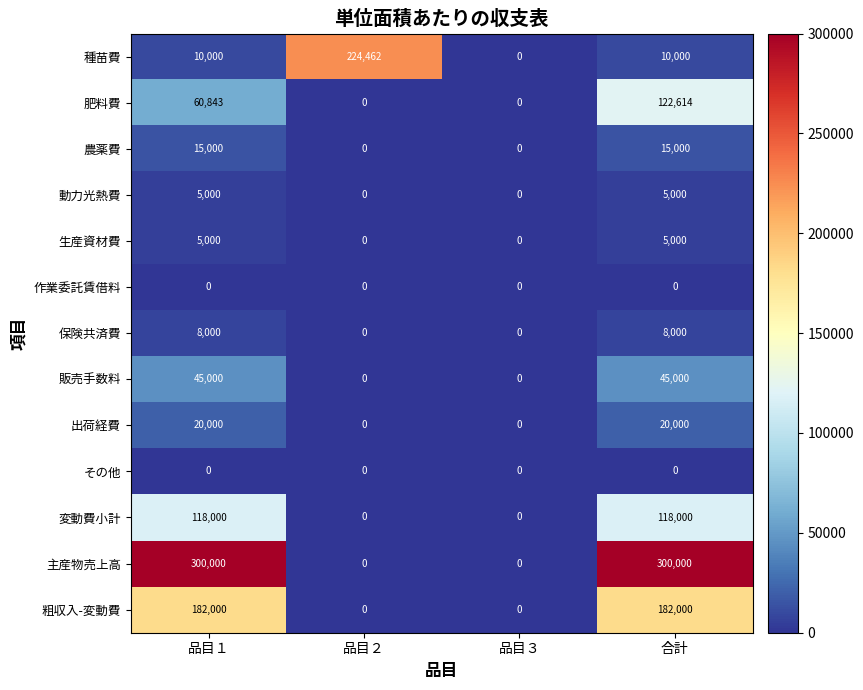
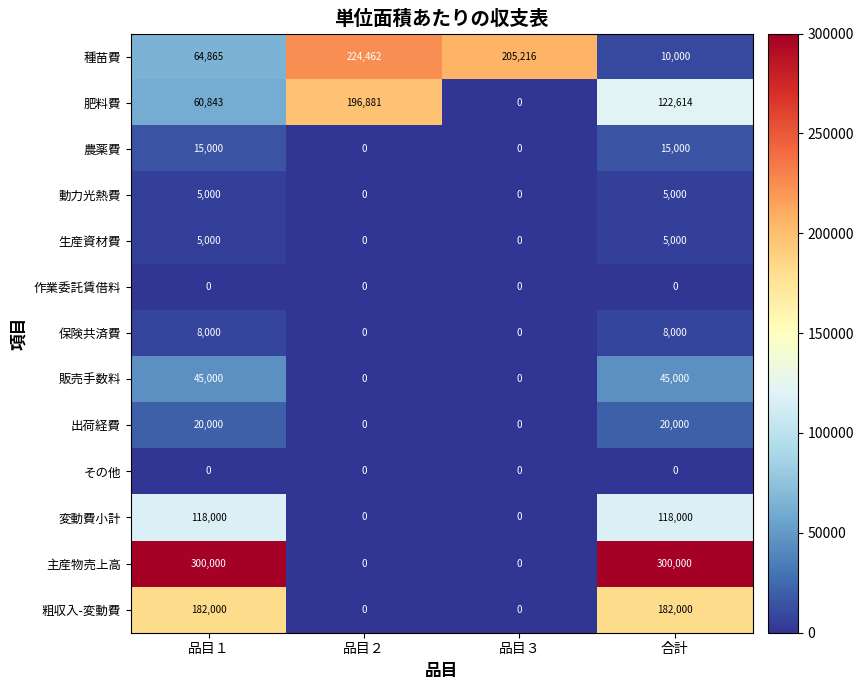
  {
    "種苗費": {
-     "品目１": "10,000",
+     "品目１": "64,865",
      "品目２": "224,462",
-     "品目３": "0",
+     "品目３": "205,216",
      "合計": "10,000"
    },
    "肥料費": {
      "品目１": "60,843",
-     "品目２": "0",
+     "品目２": "196,881",
      "品目３": "0",
      "合計": "122,614"
    },
    "農薬費": {
      "品目１": "15,000",
      "品目２": "0",
      "品目３": "0",
      "合計": "15,000"
    },
    "動力光熱費": {
      "品目１": "5,000",
      "品目２": "0",
      "品目３": "0",
      "合計": "5,000"
    },
    "生産資材費": {
      "品目１": "5,000",
      "品目２": "0",
      "品目３": "0",
      "合計": "5,000"
    },
    "作業委託賃借料": {
      "品目１": "0",
      "品目２": "0",
      "品目３": "0",
      "合計": "0"
    },
    "保険共済費": {
      "品目１": "8,000",
      "品目２": "0",
      "品目３": "0",
      "合計": "8,000"
    },
    "販売手数料": {
      "品目１": "45,000",
      "品目２": "0",
      "品目３": "0",
      "合計": "45,000"
    },
    "出荷経費": {
      "品目１": "20,000",
      "品目２": "0",
      "品目３": "0",
      "合計": "20,000"
    },
    "その他": {
      "品目１": "0",
      "品目２": "0",
      "品目３": "0",
      "合計": "0"
    },
    "変動費小計": {
      "品目１": "118,000",
      "品目２": "0",
      "品目３": "0",
      "合計": "118,000"
    },
    "主産物売上高": {
      "品目１": "300,000",
      "品目２": "0",
      "品目３": "0",
      "合計": "300,000"
    },
    "粗収入-変動費": {
      "品目１": "182,000",
      "品目２": "0",
      "品目３": "0",
      "合計": "182,000"
    }
  }
